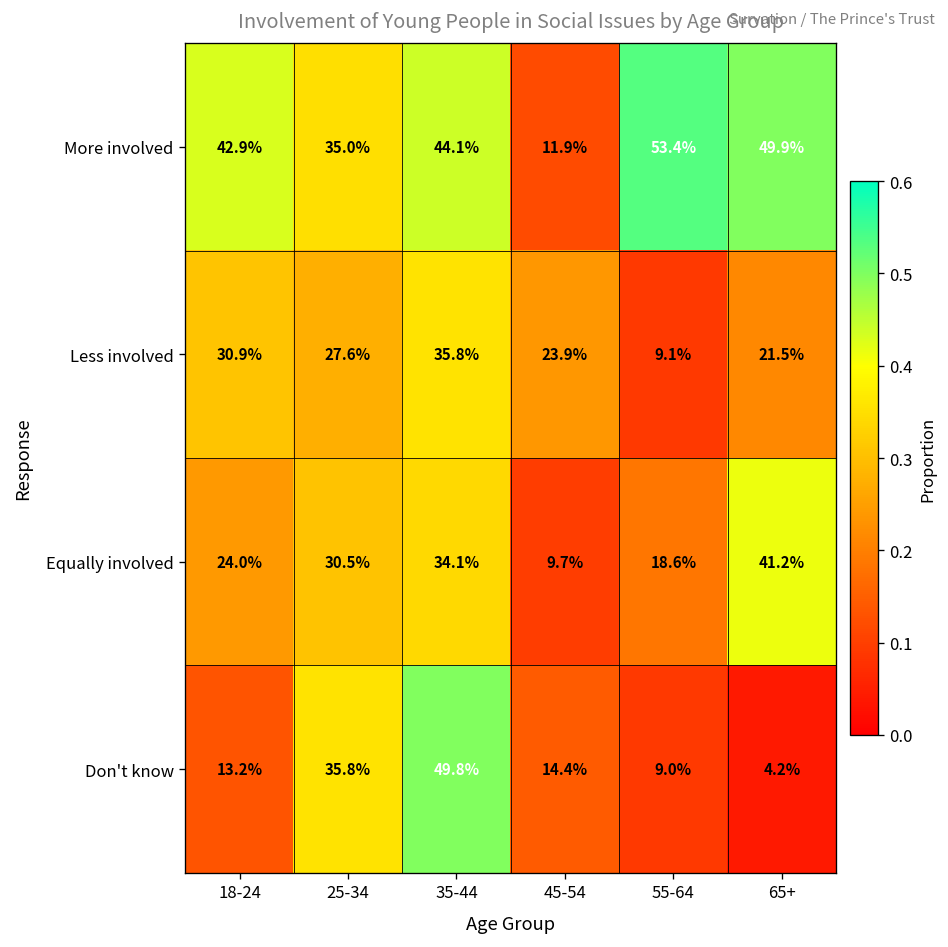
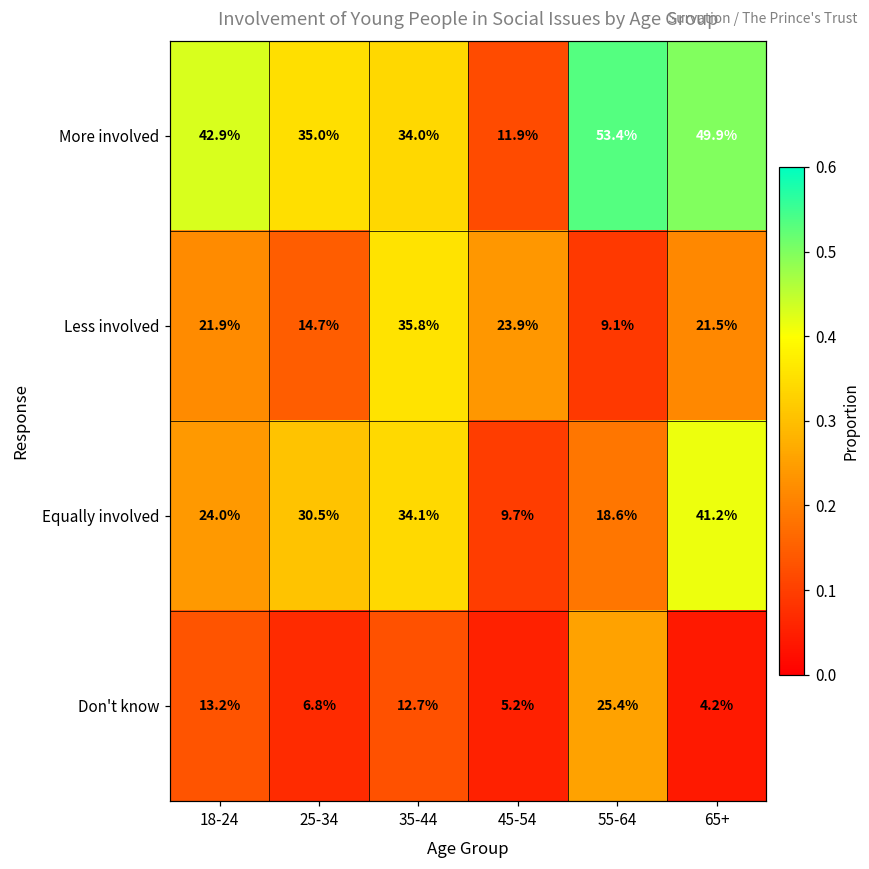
  {
    "More involved": {
      "18-24": "42.9%",
      "25-34": "35.0%",
-     "35-44": "44.1%",
+     "35-44": "34.0%",
      "45-54": "11.9%",
      "55-64": "53.4%",
      "65+": "49.9%"
    },
    "Less involved": {
-     "18-24": "30.9%",
-     "25-34": "27.6%",
+     "18-24": "21.9%",
+     "25-34": "14.7%",
      "35-44": "35.8%",
      "45-54": "23.9%",
      "55-64": "9.1%",
      "65+": "21.5%"
    },
    "Equally involved": {
      "18-24": "24.0%",
      "25-34": "30.5%",
      "35-44": "34.1%",
      "45-54": "9.7%",
      "55-64": "18.6%",
      "65+": "41.2%"
    },
    "Don't know": {
      "18-24": "13.2%",
-     "25-34": "35.8%",
-     "35-44": "49.8%",
-     "45-54": "14.4%",
-     "55-64": "9.0%",
+     "25-34": "6.8%",
+     "35-44": "12.7%",
+     "45-54": "5.2%",
+     "55-64": "25.4%",
      "65+": "4.2%"
    }
  }
